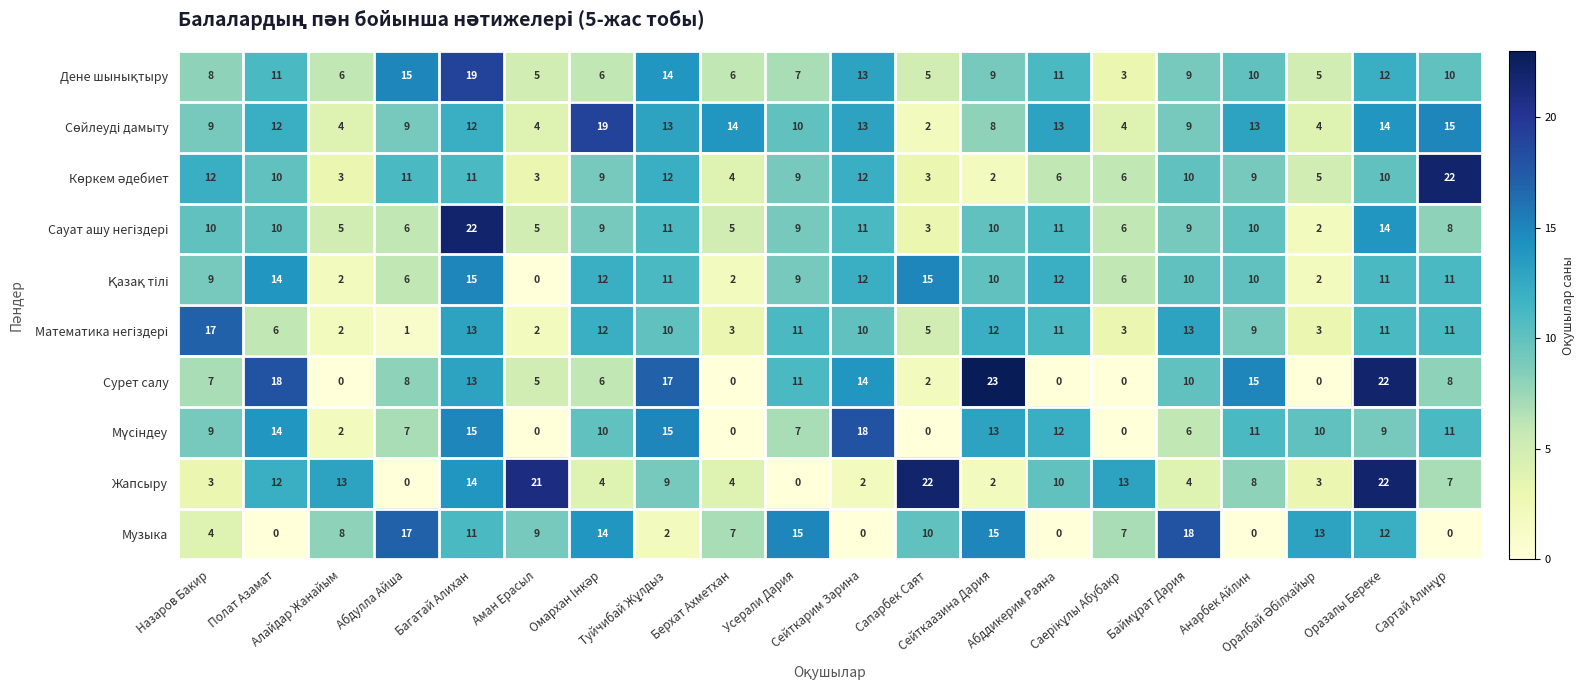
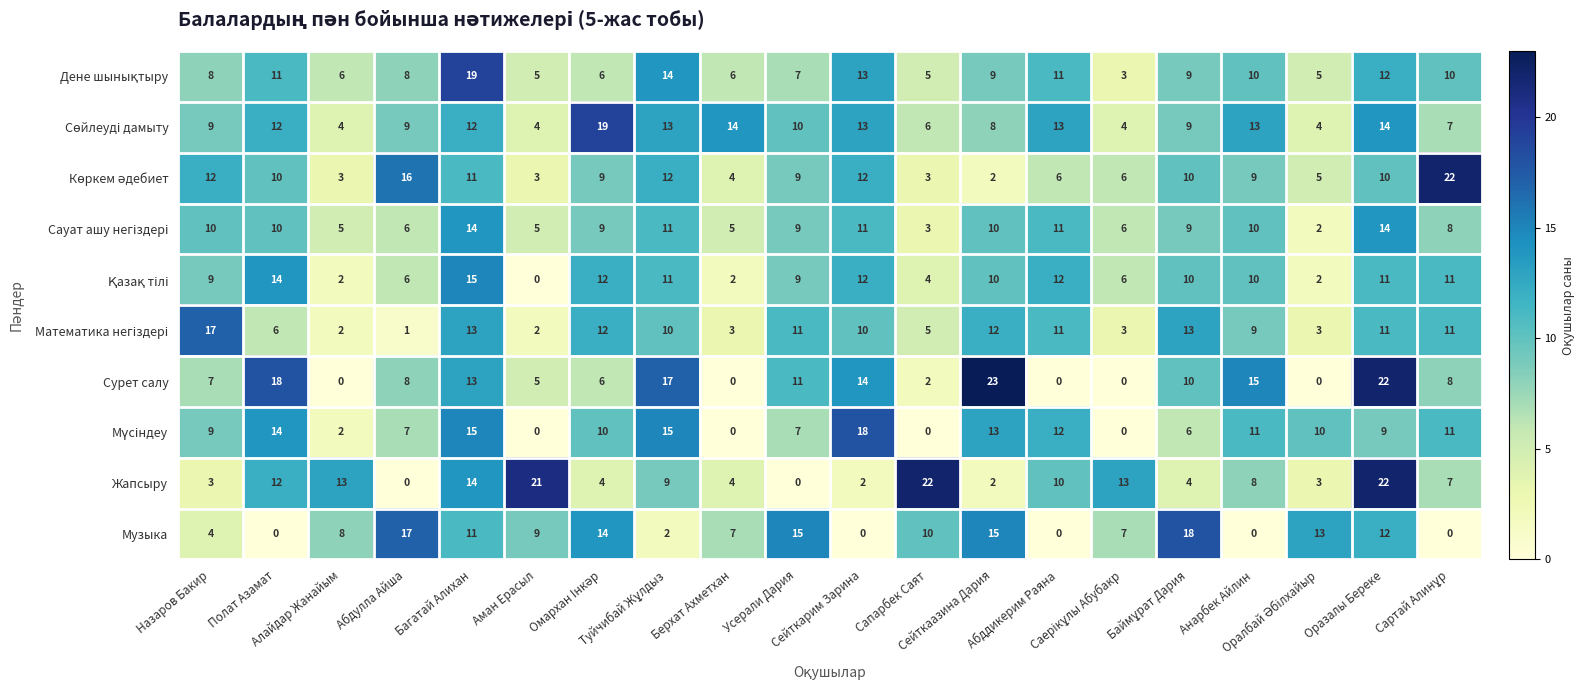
  {
    "Дене шынықтыру": {
      "Назаров Бакир": 8,
      "Полат Азамат": 11,
      "Алайдар Жанайым": 6,
-     "Абдулла Айша": 15,
+     "Абдулла Айша": 8,
      "Багатай Алихан": 19,
      "Аман Ерасыл": 5,
      "Омархан Інкәр": 6,
      "Туйчибай Жұлдыз": 14,
      "Берхат Ахметхан": 6,
      "Усерали Дария": 7,
      "Сейткарим Зарина": 13,
      "Сапарбек Саят": 5,
      "Сейткаазина Дария": 9,
      "Абддикерим Раяна": 11,
      "Саерікұлы Абубакр": 3,
      "Баймұрат Дария": 9,
      "Анарбек Айлин": 10,
      "Оралбай Әбілхайыр": 5,
      "Оразалы Береке": 12,
      "Сартай Алинұр": 10
    },
    "Сөйлеуді дамыту": {
      "Назаров Бакир": 9,
      "Полат Азамат": 12,
      "Алайдар Жанайым": 4,
      "Абдулла Айша": 9,
      "Багатай Алихан": 12,
      "Аман Ерасыл": 4,
      "Омархан Інкәр": 19,
      "Туйчибай Жұлдыз": 13,
      "Берхат Ахметхан": 14,
      "Усерали Дария": 10,
      "Сейткарим Зарина": 13,
-     "Сапарбек Саят": 2,
+     "Сапарбек Саят": 6,
      "Сейткаазина Дария": 8,
      "Абддикерим Раяна": 13,
      "Саерікұлы Абубакр": 4,
      "Баймұрат Дария": 9,
      "Анарбек Айлин": 13,
      "Оралбай Әбілхайыр": 4,
      "Оразалы Береке": 14,
-     "Сартай Алинұр": 15
+     "Сартай Алинұр": 7
    },
    "Көркем әдебиет": {
      "Назаров Бакир": 12,
      "Полат Азамат": 10,
      "Алайдар Жанайым": 3,
-     "Абдулла Айша": 11,
+     "Абдулла Айша": 16,
      "Багатай Алихан": 11,
      "Аман Ерасыл": 3,
      "Омархан Інкәр": 9,
      "Туйчибай Жұлдыз": 12,
      "Берхат Ахметхан": 4,
      "Усерали Дария": 9,
      "Сейткарим Зарина": 12,
      "Сапарбек Саят": 3,
      "Сейткаазина Дария": 2,
      "Абддикерим Раяна": 6,
      "Саерікұлы Абубакр": 6,
      "Баймұрат Дария": 10,
      "Анарбек Айлин": 9,
      "Оралбай Әбілхайыр": 5,
      "Оразалы Береке": 10,
      "Сартай Алинұр": 22
    },
    "Сауат ашу негіздері": {
      "Назаров Бакир": 10,
      "Полат Азамат": 10,
      "Алайдар Жанайым": 5,
      "Абдулла Айша": 6,
-     "Багатай Алихан": 22,
+     "Багатай Алихан": 14,
      "Аман Ерасыл": 5,
      "Омархан Інкәр": 9,
      "Туйчибай Жұлдыз": 11,
      "Берхат Ахметхан": 5,
      "Усерали Дария": 9,
      "Сейткарим Зарина": 11,
      "Сапарбек Саят": 3,
      "Сейткаазина Дария": 10,
      "Абддикерим Раяна": 11,
      "Саерікұлы Абубакр": 6,
      "Баймұрат Дария": 9,
      "Анарбек Айлин": 10,
      "Оралбай Әбілхайыр": 2,
      "Оразалы Береке": 14,
      "Сартай Алинұр": 8
    },
    "Қазақ тілі": {
      "Назаров Бакир": 9,
      "Полат Азамат": 14,
      "Алайдар Жанайым": 2,
      "Абдулла Айша": 6,
      "Багатай Алихан": 15,
      "Аман Ерасыл": 0,
      "Омархан Інкәр": 12,
      "Туйчибай Жұлдыз": 11,
      "Берхат Ахметхан": 2,
      "Усерали Дария": 9,
      "Сейткарим Зарина": 12,
-     "Сапарбек Саят": 15,
+     "Сапарбек Саят": 4,
      "Сейткаазина Дария": 10,
      "Абддикерим Раяна": 12,
      "Саерікұлы Абубакр": 6,
      "Баймұрат Дария": 10,
      "Анарбек Айлин": 10,
      "Оралбай Әбілхайыр": 2,
      "Оразалы Береке": 11,
      "Сартай Алинұр": 11
    },
    "Математика негіздері": {
      "Назаров Бакир": 17,
      "Полат Азамат": 6,
      "Алайдар Жанайым": 2,
      "Абдулла Айша": 1,
      "Багатай Алихан": 13,
      "Аман Ерасыл": 2,
      "Омархан Інкәр": 12,
      "Туйчибай Жұлдыз": 10,
      "Берхат Ахметхан": 3,
      "Усерали Дария": 11,
      "Сейткарим Зарина": 10,
      "Сапарбек Саят": 5,
      "Сейткаазина Дария": 12,
      "Абддикерим Раяна": 11,
      "Саерікұлы Абубакр": 3,
      "Баймұрат Дария": 13,
      "Анарбек Айлин": 9,
      "Оралбай Әбілхайыр": 3,
      "Оразалы Береке": 11,
      "Сартай Алинұр": 11
    },
    "Сурет салу": {
      "Назаров Бакир": 7,
      "Полат Азамат": 18,
      "Алайдар Жанайым": 0,
      "Абдулла Айша": 8,
      "Багатай Алихан": 13,
      "Аман Ерасыл": 5,
      "Омархан Інкәр": 6,
      "Туйчибай Жұлдыз": 17,
      "Берхат Ахметхан": 0,
      "Усерали Дария": 11,
      "Сейткарим Зарина": 14,
      "Сапарбек Саят": 2,
      "Сейткаазина Дария": 23,
      "Абддикерим Раяна": 0,
      "Саерікұлы Абубакр": 0,
      "Баймұрат Дария": 10,
      "Анарбек Айлин": 15,
      "Оралбай Әбілхайыр": 0,
      "Оразалы Береке": 22,
      "Сартай Алинұр": 8
    },
    "Мүсіндеу": {
      "Назаров Бакир": 9,
      "Полат Азамат": 14,
      "Алайдар Жанайым": 2,
      "Абдулла Айша": 7,
      "Багатай Алихан": 15,
      "Аман Ерасыл": 0,
      "Омархан Інкәр": 10,
      "Туйчибай Жұлдыз": 15,
      "Берхат Ахметхан": 0,
      "Усерали Дария": 7,
      "Сейткарим Зарина": 18,
      "Сапарбек Саят": 0,
      "Сейткаазина Дария": 13,
      "Абддикерим Раяна": 12,
      "Саерікұлы Абубакр": 0,
      "Баймұрат Дария": 6,
      "Анарбек Айлин": 11,
      "Оралбай Әбілхайыр": 10,
      "Оразалы Береке": 9,
      "Сартай Алинұр": 11
    },
    "Жапсыру": {
      "Назаров Бакир": 3,
      "Полат Азамат": 12,
      "Алайдар Жанайым": 13,
      "Абдулла Айша": 0,
      "Багатай Алихан": 14,
      "Аман Ерасыл": 21,
      "Омархан Інкәр": 4,
      "Туйчибай Жұлдыз": 9,
      "Берхат Ахметхан": 4,
      "Усерали Дария": 0,
      "Сейткарим Зарина": 2,
      "Сапарбек Саят": 22,
      "Сейткаазина Дария": 2,
      "Абддикерим Раяна": 10,
      "Саерікұлы Абубакр": 13,
      "Баймұрат Дария": 4,
      "Анарбек Айлин": 8,
      "Оралбай Әбілхайыр": 3,
      "Оразалы Береке": 22,
      "Сартай Алинұр": 7
    },
    "Музыка": {
      "Назаров Бакир": 4,
      "Полат Азамат": 0,
      "Алайдар Жанайым": 8,
      "Абдулла Айша": 17,
      "Багатай Алихан": 11,
      "Аман Ерасыл": 9,
      "Омархан Інкәр": 14,
      "Туйчибай Жұлдыз": 2,
      "Берхат Ахметхан": 7,
      "Усерали Дария": 15,
      "Сейткарим Зарина": 0,
      "Сапарбек Саят": 10,
      "Сейткаазина Дария": 15,
      "Абддикерим Раяна": 0,
      "Саерікұлы Абубакр": 7,
      "Баймұрат Дария": 18,
      "Анарбек Айлин": 0,
      "Оралбай Әбілхайыр": 13,
      "Оразалы Береке": 12,
      "Сартай Алинұр": 0
    }
  }
